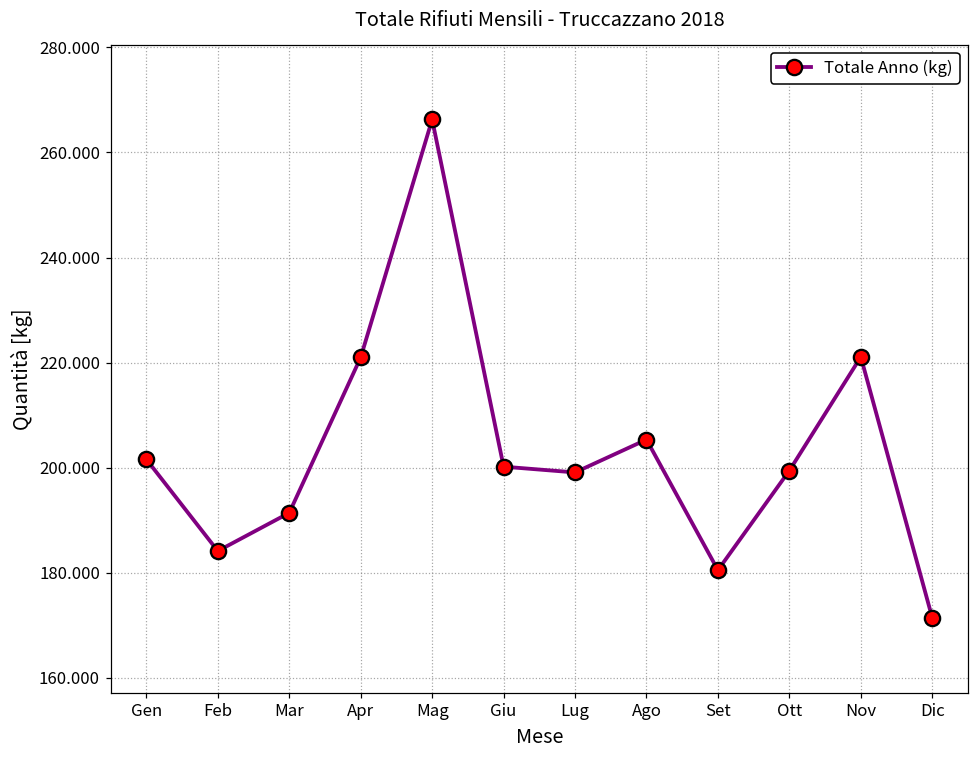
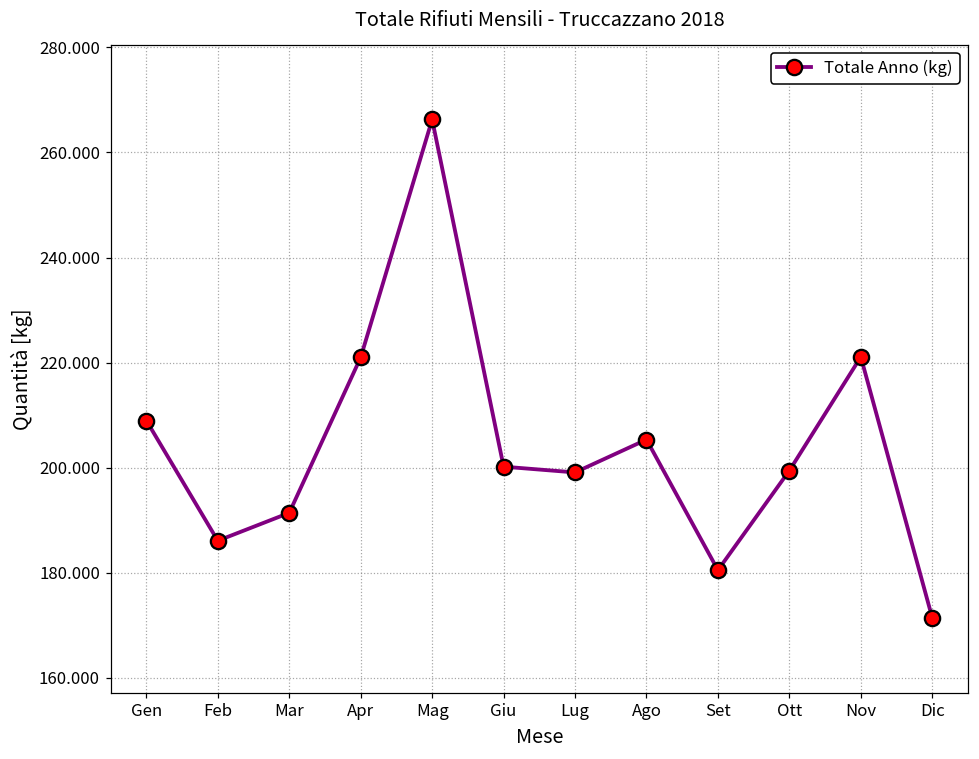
  {
-   "Gen": 202,
-   "Feb": 184,
+   "Gen": 209,
+   "Feb": 186,
    "Mar": 191,
    "Apr": 221,
    "Mag": 266,
    "Giu": 200,
    "Lug": 199,
    "Ago": 205,
    "Set": 181,
    "Ott": 199,
    "Nov": 221,
    "Dic": 171
  }
